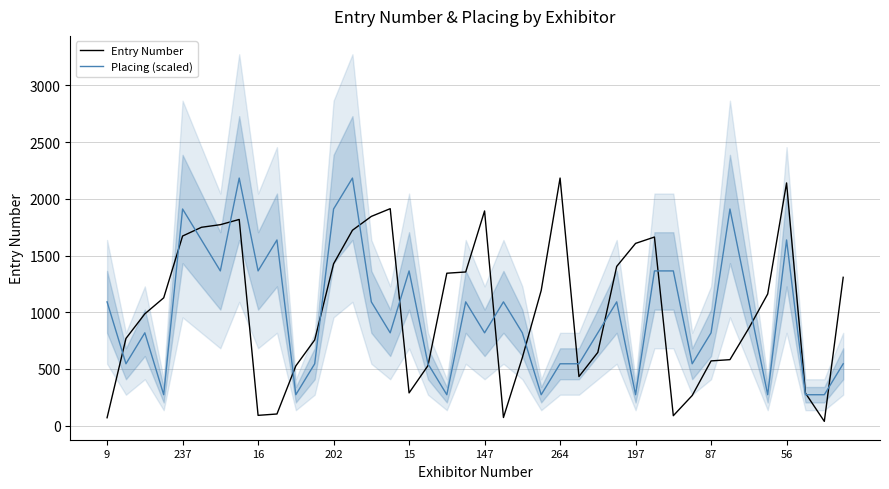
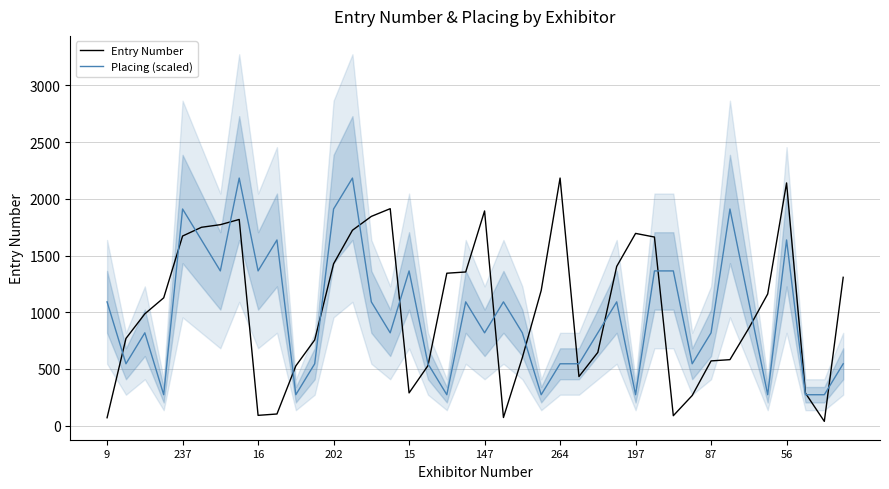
  {
    "Entry Number": {
      "237": 1670,
      "16": 90,
      "202": 1430,
      "147": 1890,
      "264": 2180,
-     "197": 1610,
+     "197": 1700,
      "87": 570,
      "56": 2140
    }
  }
